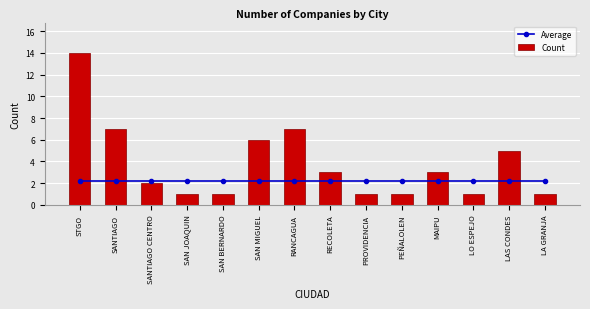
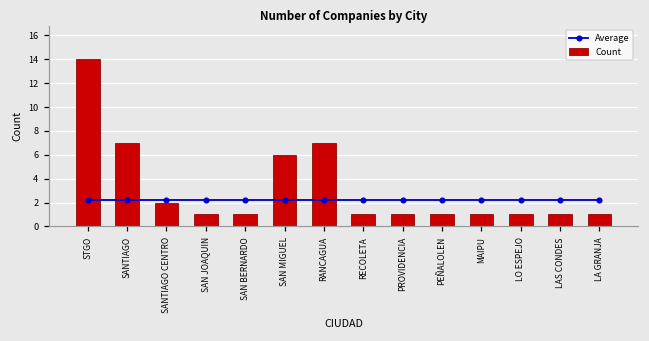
  {
    "Average": {
      "STGO": 2,
      "SANTIAGO": 2,
      "SANTIAGO CENTRO": 2,
      "SAN JOAQUIN": 2,
      "SAN BERNARDO": 2,
      "SAN MIGUEL": 2,
      "RANCAGUA": 2,
      "RECOLETA": 2,
      "PROVIDENCIA": 2,
      "PEÑALOLEN": 2,
      "MAIPU": 2,
      "LO ESPEJO": 2,
      "LAS CONDES": 2,
      "LA GRANJA": 2
    },
    "Count": {
      "STGO": 14,
      "SANTIAGO": 7,
      "SANTIAGO CENTRO": 2,
      "SAN JOAQUIN": 1,
      "SAN BERNARDO": 1,
      "SAN MIGUEL": 6,
      "RANCAGUA": 7,
-     "RECOLETA": 3,
+     "RECOLETA": 1,
      "PROVIDENCIA": 1,
      "PEÑALOLEN": 1,
-     "MAIPU": 3,
+     "MAIPU": 1,
      "LO ESPEJO": 1,
-     "LAS CONDES": 5,
+     "LAS CONDES": 1,
      "LA GRANJA": 1
    }
  }
